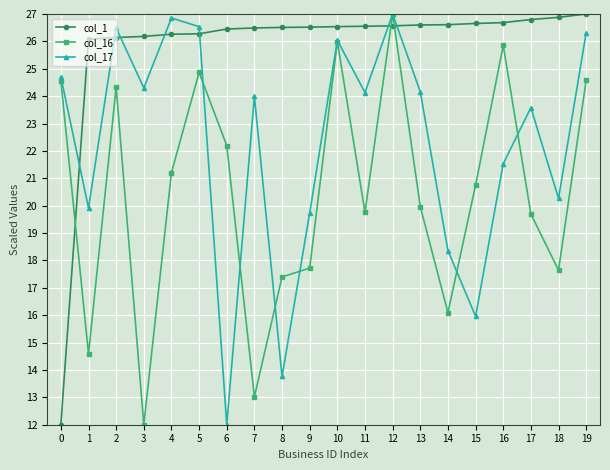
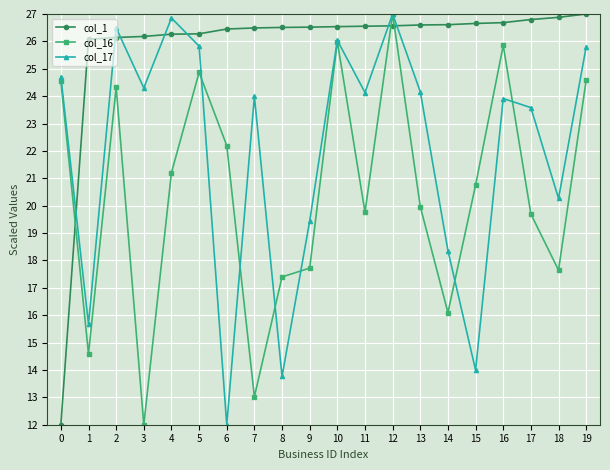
  {
    "col_17": {
      "0": 24.7,
-     "1": 19.9,
+     "1": 15.7,
      "3": 24.3,
      "4": 26.9,
-     "5": 26.5,
+     "5": 25.8,
      "6": 12.0,
      "7": 24.0,
      "8": 13.8,
-     "9": 19.7,
+     "9": 19.4,
      "11": 24.1,
      "13": 24.2,
      "14": 18.4,
-     "15": 16.0,
-     "16": 21.5,
+     "15": 14.0,
+     "16": 23.9,
      "17": 23.6,
      "18": 20.3,
-     "19": 26.3
+     "19": 25.8
    }
  }
